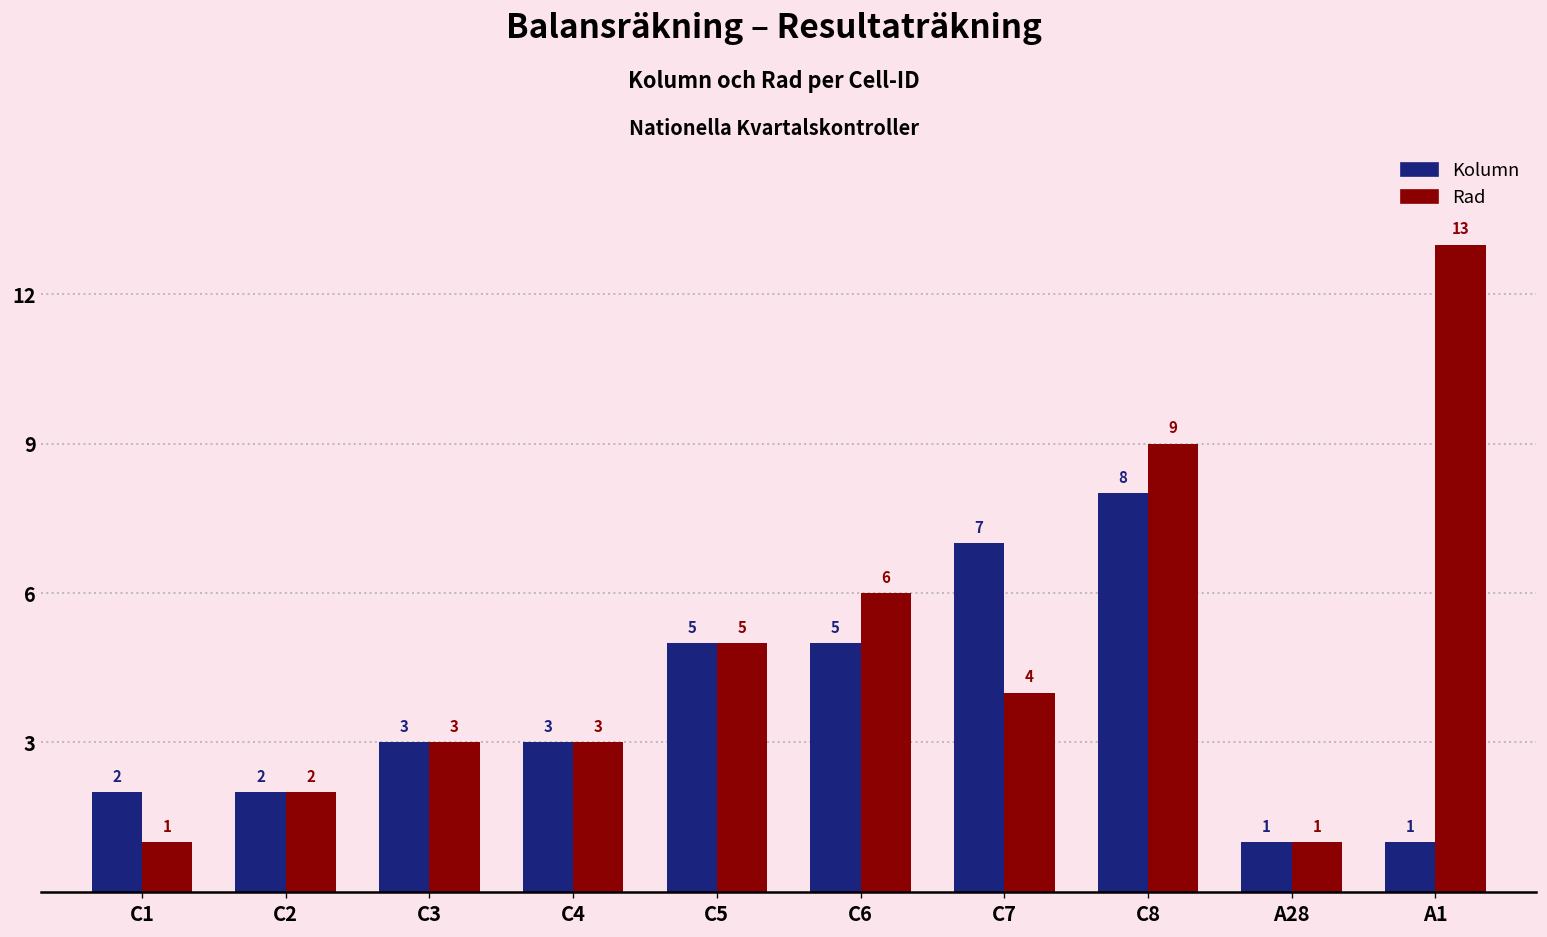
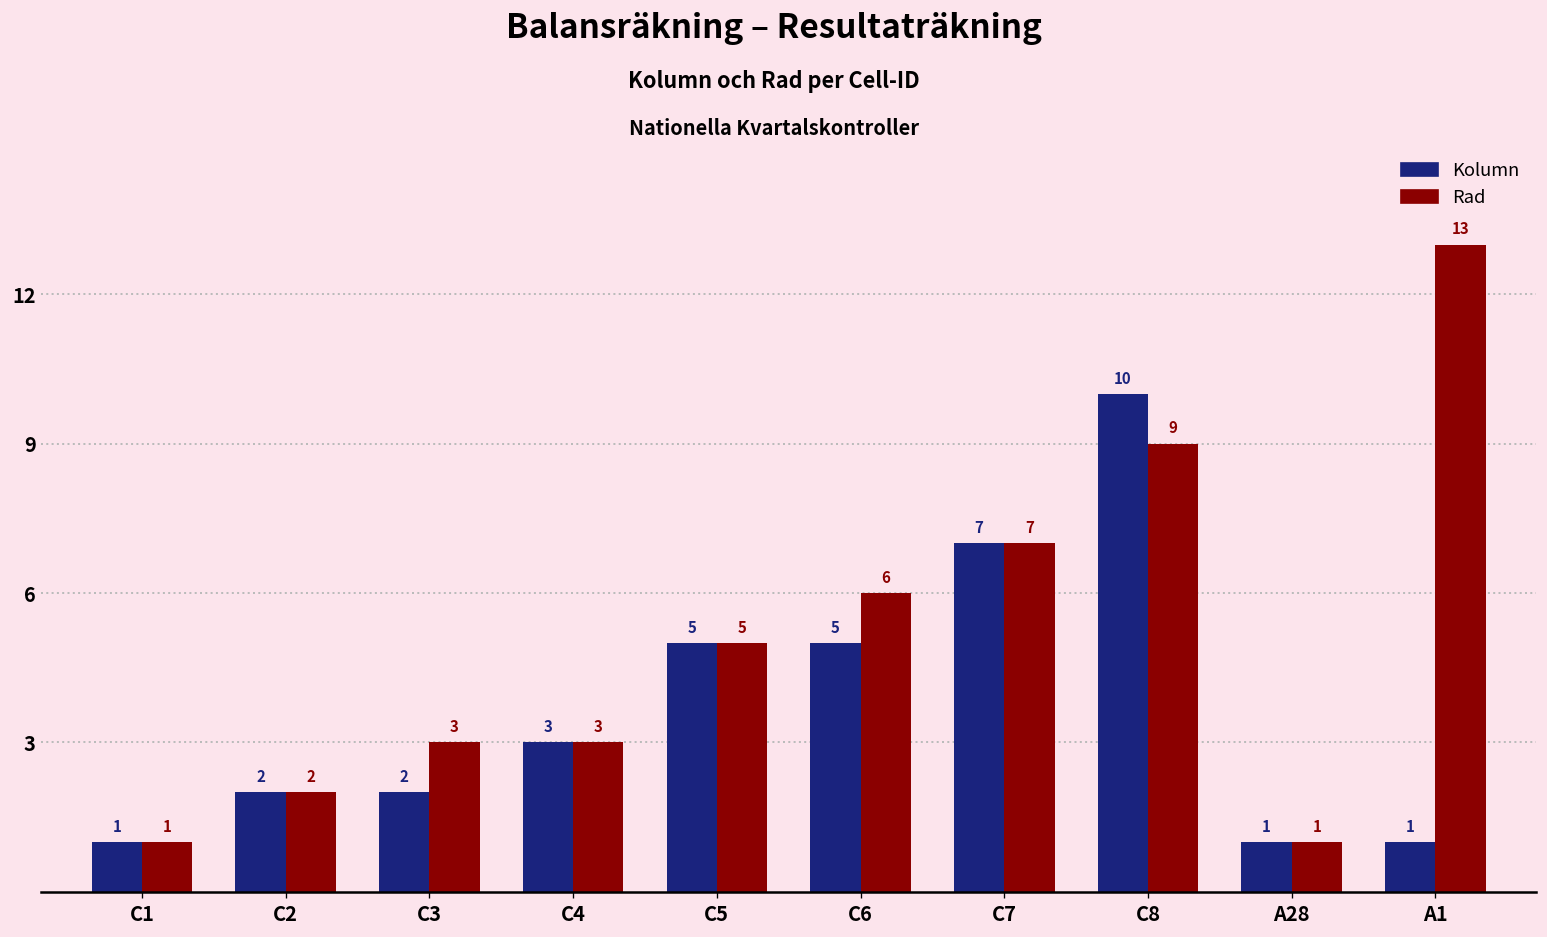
  {
    "Kolumn": {
-     "C1": 2,
+     "C1": 1,
      "C2": 2,
-     "C3": 3,
+     "C3": 2,
      "C4": 3,
      "C5": 5,
      "C6": 5,
      "C7": 7,
-     "C8": 8,
+     "C8": 10,
      "A28": 1,
      "A1": 1
    },
    "Rad": {
      "C1": 1,
      "C2": 2,
      "C3": 3,
      "C4": 3,
      "C5": 5,
      "C6": 6,
-     "C7": 4,
+     "C7": 7,
      "C8": 9,
      "A28": 1,
      "A1": 13
    }
  }
